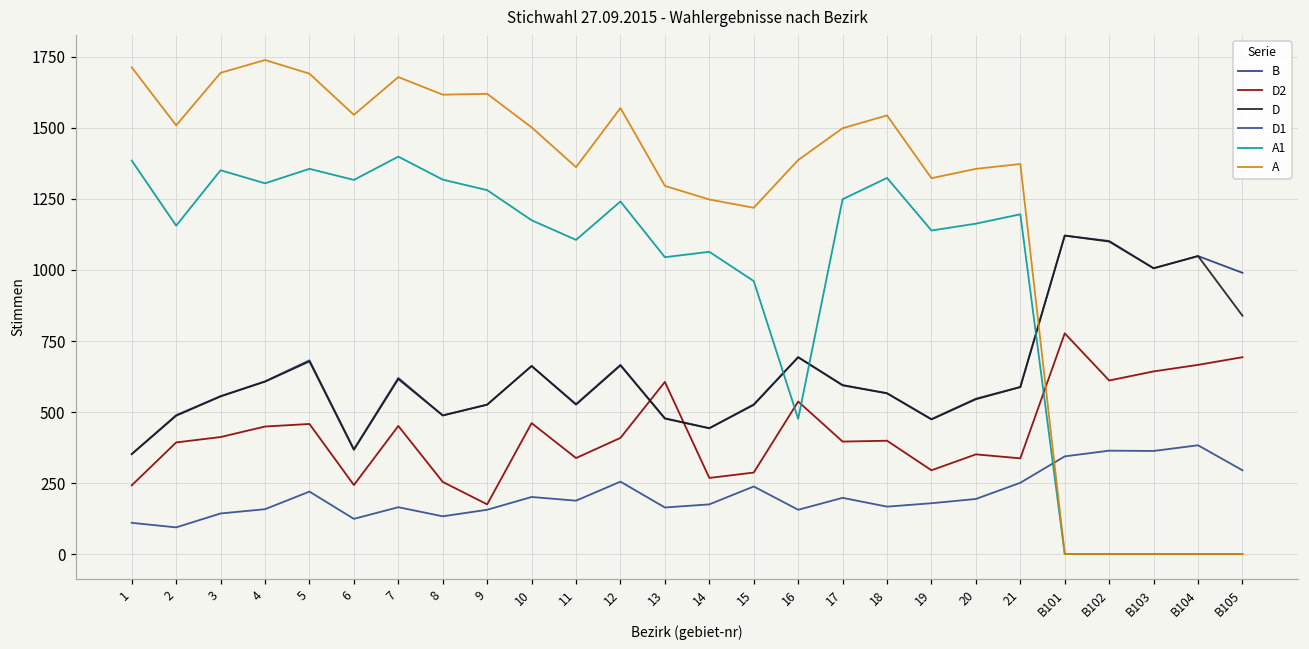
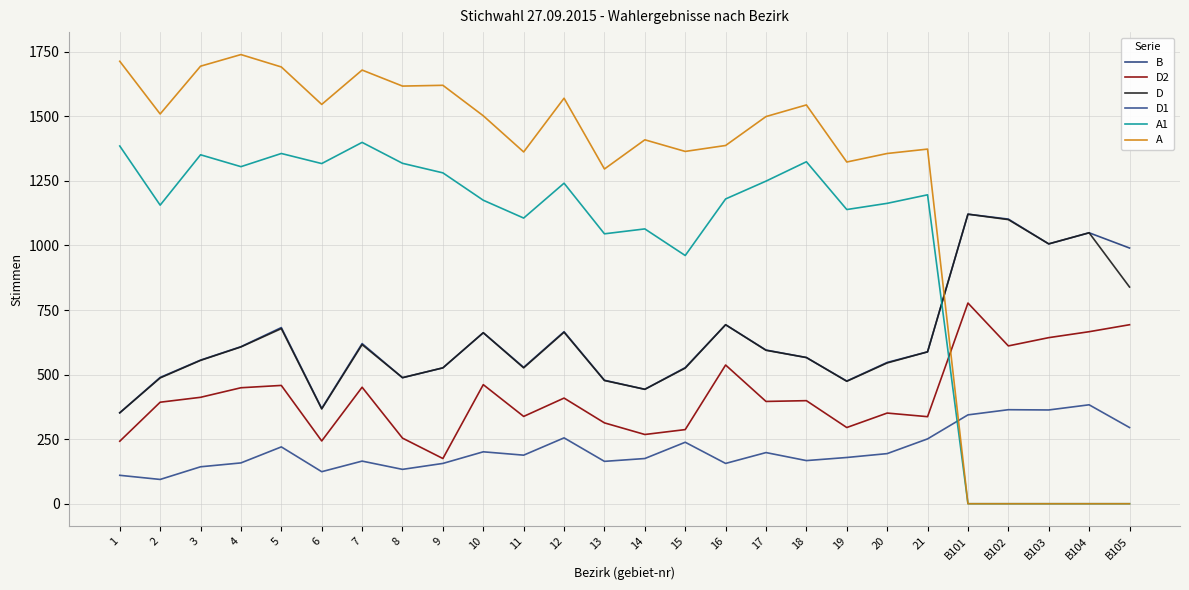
  {
    "D2": {
      "1": 240,
      "2": 390,
      "3": 410,
      "4": 450,
      "5": 460,
      "6": 240,
      "7": 450,
      "8": 250,
      "9": 180,
      "10": 460,
      "11": 340,
      "12": 410,
-     "13": 610,
+     "13": 310,
      "14": 270,
      "15": 290,
      "16": 540,
      "17": 400,
      "18": 400,
      "19": 300,
      "20": 350,
      "21": 340,
      "B101": 780,
      "B102": 610,
      "B103": 640,
      "B104": 670,
      "B105": 690
    },
    "D": {
      "B105": 840
    },
    "A1": {
      "1": 1390,
      "2": 1160,
      "3": 1350,
      "4": 1310,
      "5": 1360,
      "6": 1320,
      "7": 1400,
      "8": 1320,
      "9": 1280,
      "10": 1180,
      "11": 1110,
      "12": 1240,
      "13": 1050,
      "14": 1060,
      "15": 960,
-     "16": 480,
+     "16": 1180,
      "17": 1250,
      "18": 1320,
      "19": 1140,
      "20": 1160,
      "21": 1200
    },
    "A": {
      "1": 1710,
      "2": 1510,
      "3": 1690,
      "4": 1740,
      "5": 1690,
      "6": 1550,
      "7": 1680,
      "8": 1620,
      "9": 1620,
      "10": 1500,
      "11": 1360,
      "12": 1570,
      "13": 1300,
-     "14": 1250,
-     "15": 1220,
+     "14": 1410,
+     "15": 1360,
      "16": 1390,
      "17": 1500,
      "18": 1540,
      "19": 1320,
      "20": 1360,
      "21": 1370
    }
  }
